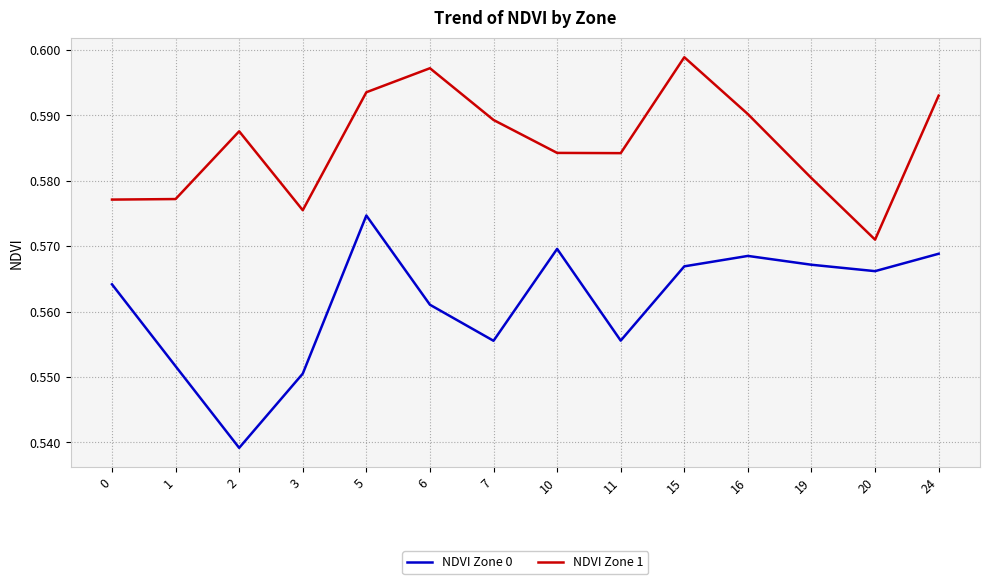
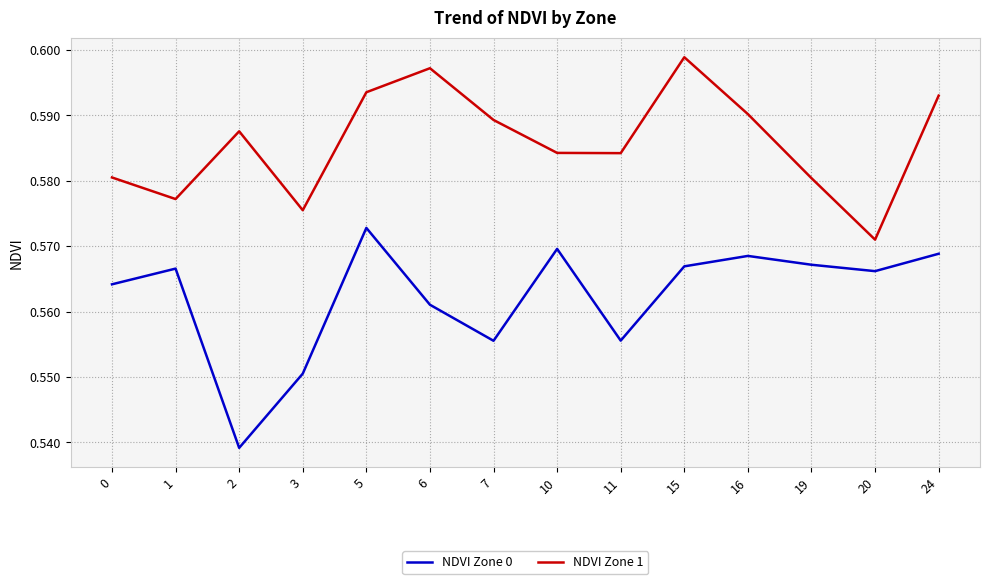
  {
    "NDVI Zone 0": {
      "0": 0.564,
-     "1": 0.552,
+     "1": 0.567,
      "2": 0.539,
      "3": 0.551,
-     "5": 0.575,
+     "5": 0.573,
      "6": 0.561,
      "7": 0.556,
      "10": 0.570,
      "11": 0.556,
      "15": 0.567,
      "16": 0.569,
      "19": 0.567,
      "20": 0.566,
      "24": 0.569
    },
    "NDVI Zone 1": {
-     "0": 0.577,
+     "0": 0.581,
      "1": 0.577,
      "2": 0.588,
      "3": 0.576,
      "5": 0.594,
      "6": 0.597,
      "7": 0.589,
      "10": 0.584,
      "11": 0.584,
      "15": 0.599,
      "16": 0.590,
      "19": 0.580,
      "20": 0.571,
      "24": 0.593
    }
  }
